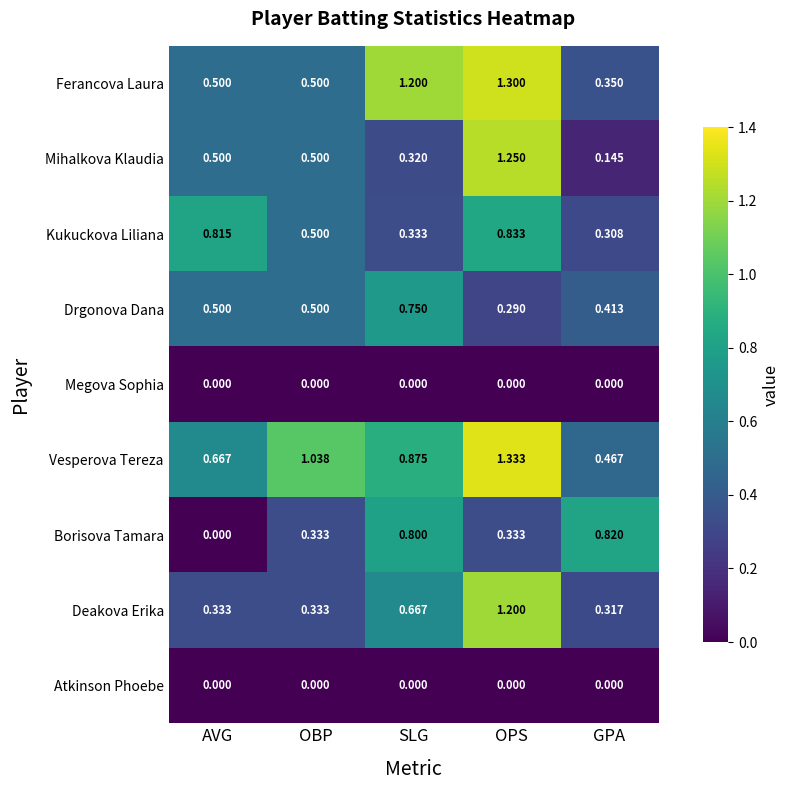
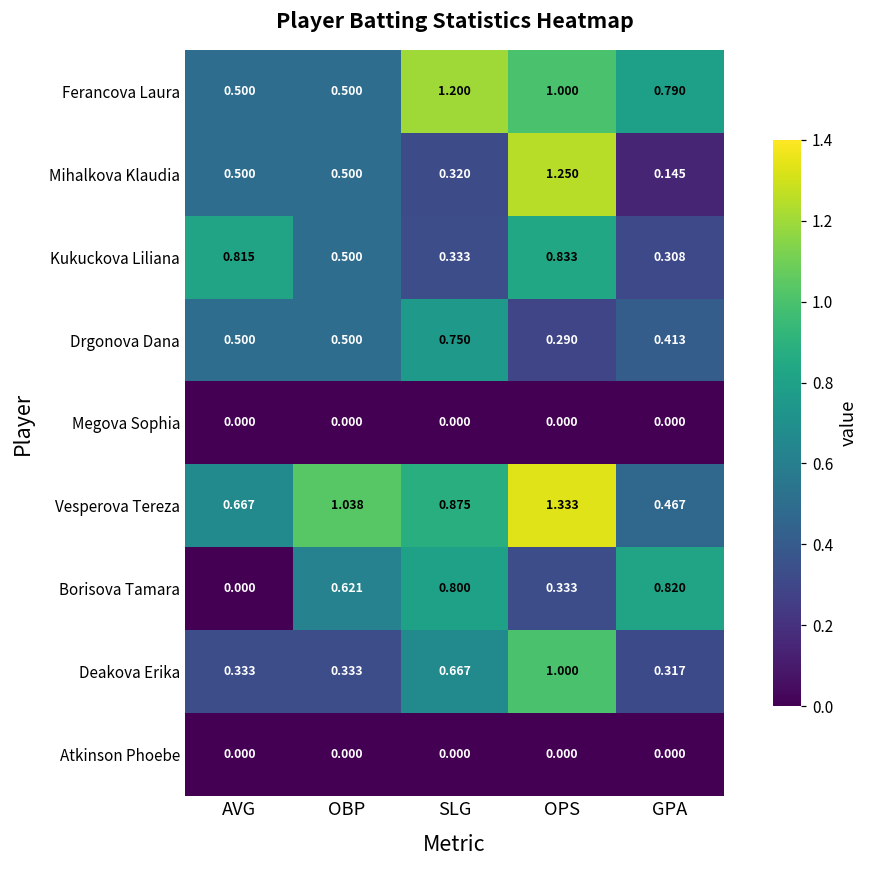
  {
    "Ferancova Laura": {
      "AVG": 0.500,
      "OBP": 0.500,
      "SLG": 1.200,
-     "OPS": 1.300,
-     "GPA": 0.350
+     "OPS": 1.000,
+     "GPA": 0.790
    },
    "Mihalkova Klaudia": {
      "AVG": 0.500,
      "OBP": 0.500,
      "SLG": 0.320,
      "OPS": 1.250,
      "GPA": 0.145
    },
    "Kukuckova Liliana": {
      "AVG": 0.815,
      "OBP": 0.500,
      "SLG": 0.333,
      "OPS": 0.833,
      "GPA": 0.308
    },
    "Drgonova Dana": {
      "AVG": 0.500,
      "OBP": 0.500,
      "SLG": 0.750,
      "OPS": 0.290,
      "GPA": 0.413
    },
    "Megova Sophia": {
      "AVG": 0.000,
      "OBP": 0.000,
      "SLG": 0.000,
      "OPS": 0.000,
      "GPA": 0.000
    },
    "Vesperova Tereza": {
      "AVG": 0.667,
      "OBP": 1.038,
      "SLG": 0.875,
      "OPS": 1.333,
      "GPA": 0.467
    },
    "Borisova Tamara": {
      "AVG": 0.000,
-     "OBP": 0.333,
+     "OBP": 0.621,
      "SLG": 0.800,
      "OPS": 0.333,
      "GPA": 0.820
    },
    "Deakova Erika": {
      "AVG": 0.333,
      "OBP": 0.333,
      "SLG": 0.667,
-     "OPS": 1.200,
+     "OPS": 1.000,
      "GPA": 0.317
    },
    "Atkinson Phoebe": {
      "AVG": 0.000,
      "OBP": 0.000,
      "SLG": 0.000,
      "OPS": 0.000,
      "GPA": 0.000
    }
  }
